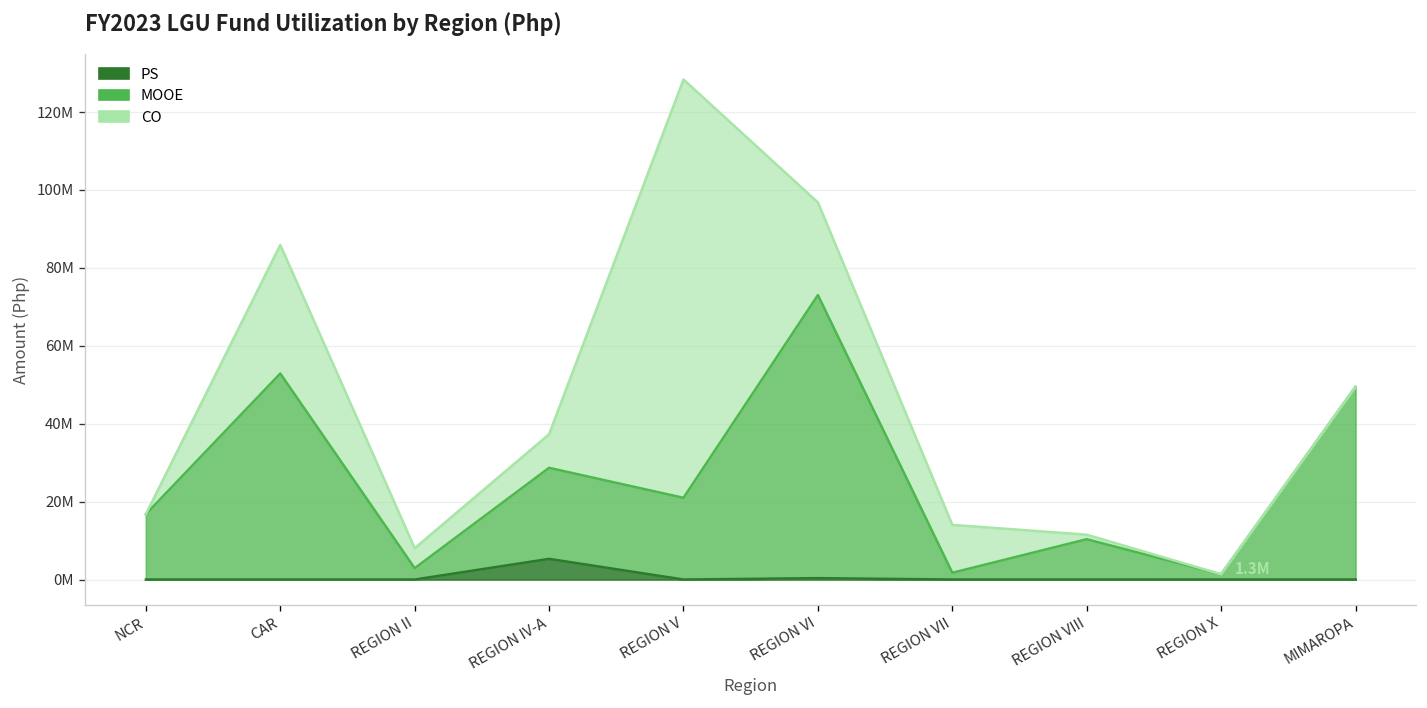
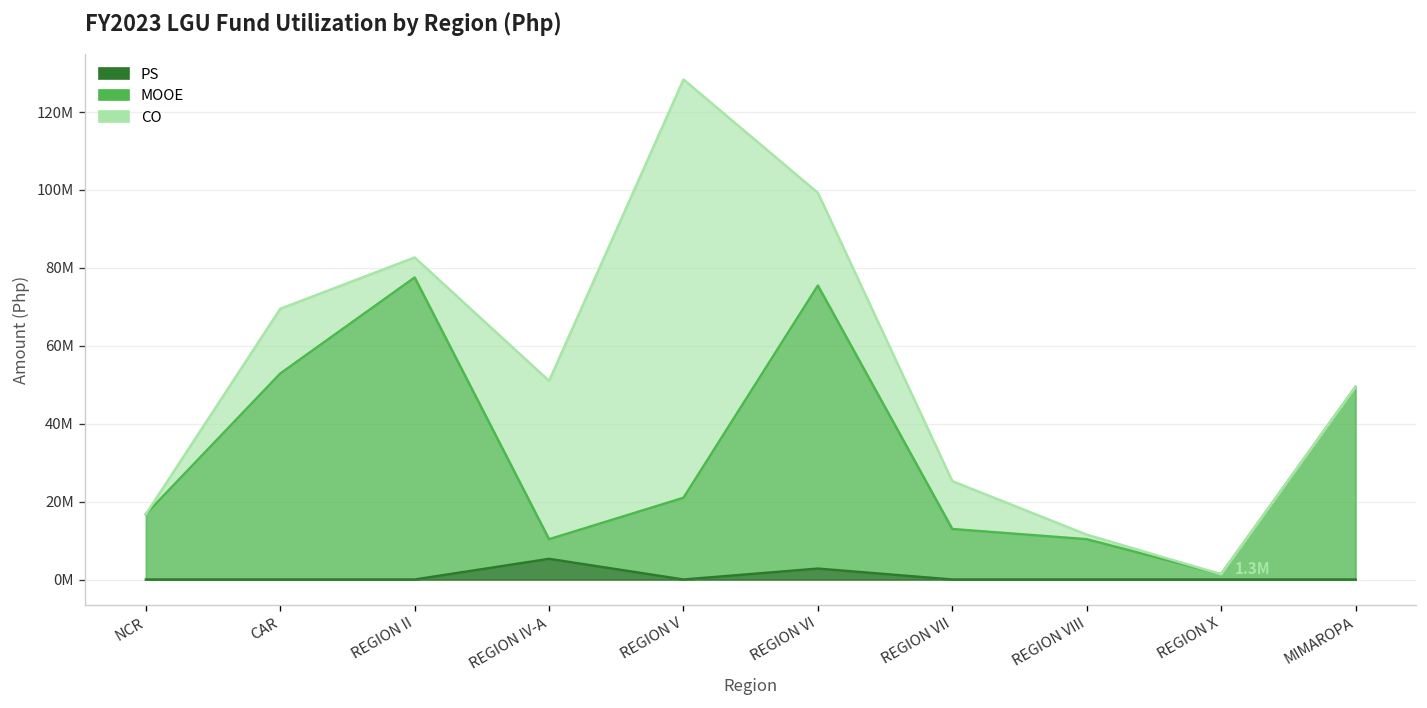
  {
    "PS": {
      "NCR": 0,
      "CAR": 0,
      "REGION II": 0,
      "REGION IV-A": 5000000,
      "REGION V": 0,
-     "REGION VI": 0,
+     "REGION VI": 3000000,
      "REGION VII": 0,
      "REGION VIII": 0,
      "REGION X": 0,
      "MIMAROPA": 0
    },
    "MOOE": {
      "CAR": 53000000,
-     "REGION II": 3000000,
-     "REGION IV-A": 23000000,
+     "REGION II": 78000000,
+     "REGION IV-A": 5000000,
      "REGION V": 21000000,
      "REGION VI": 73000000,
-     "REGION VII": 2000000,
+     "REGION VII": 13000000,
      "REGION VIII": 10000000
    },
    "CO": {
-     "CAR": 33000000,
+     "CAR": 17000000,
      "REGION II": 5000000,
-     "REGION IV-A": 9000000,
+     "REGION IV-A": 41000000,
      "REGION V": 107000000,
      "REGION VI": 24000000,
      "REGION VII": 12000000,
      "REGION VIII": 1000000
    }
  }
